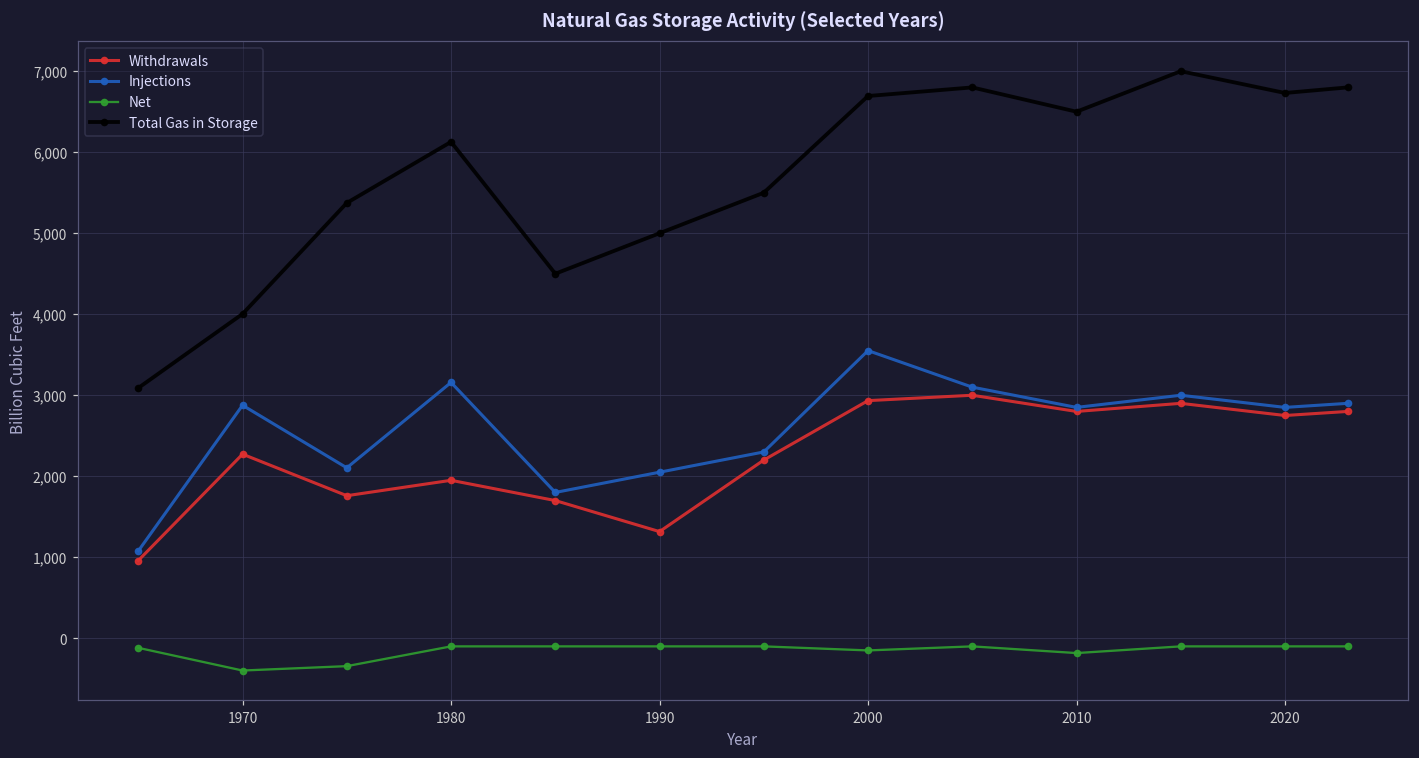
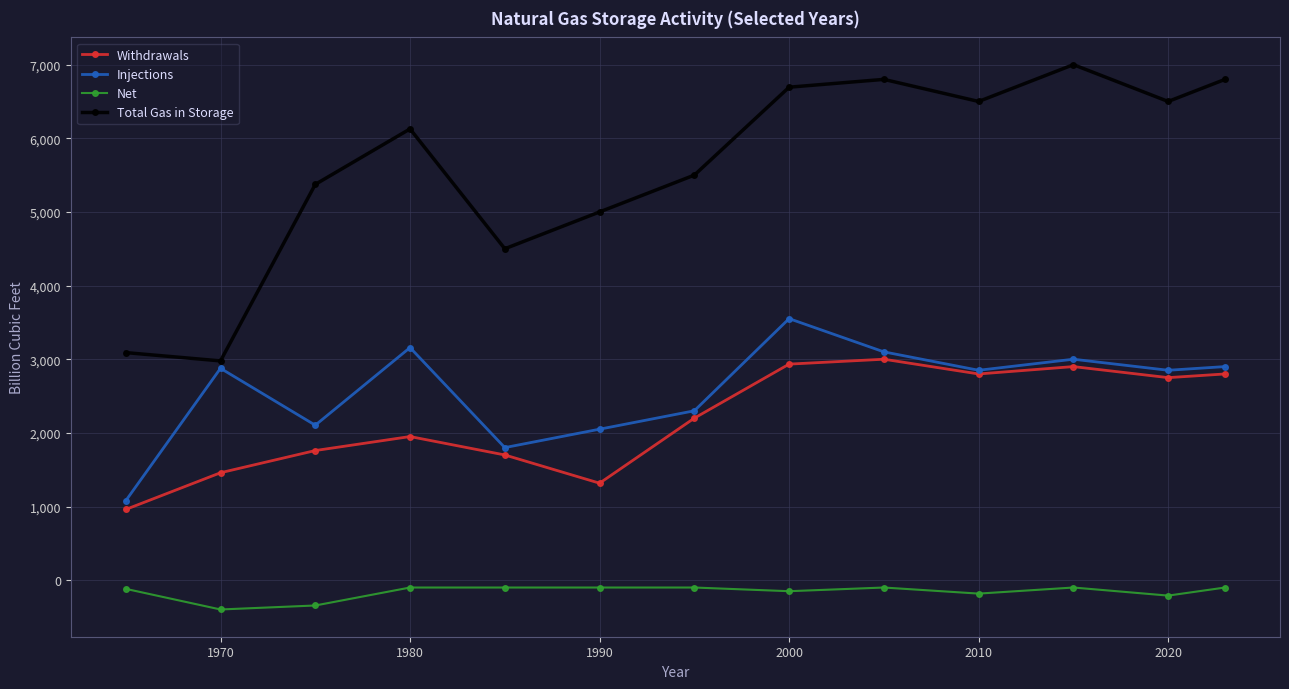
  {
    "Withdrawals": {
-     "1970": "2,300",
+     "1970": "1,500",
      "1980": "2,000",
      "1990": "1,300",
      "2000": "2,900",
      "2010": "2,800",
      "2020": "2,800"
    },
    "Injections": {
      "1970": "2,900",
      "1980": "3,200",
      "1990": "2,100",
      "2000": "3,600",
      "2010": "2,900",
      "2020": "2,900"
    },
    "Net": {
      "1970": "-400",
      "1980": "-100",
      "1990": "-100",
      "2000": "-200",
      "2010": "-200",
-     "2020": "-100"
+     "2020": "-200"
    },
    "Total Gas in Storage": {
-     "1970": "4,000",
+     "1970": "3,000",
      "1980": "6,100",
      "1990": "5,000",
      "2000": "6,700",
      "2010": "6,500",
-     "2020": "6,700"
+     "2020": "6,500"
    }
  }
